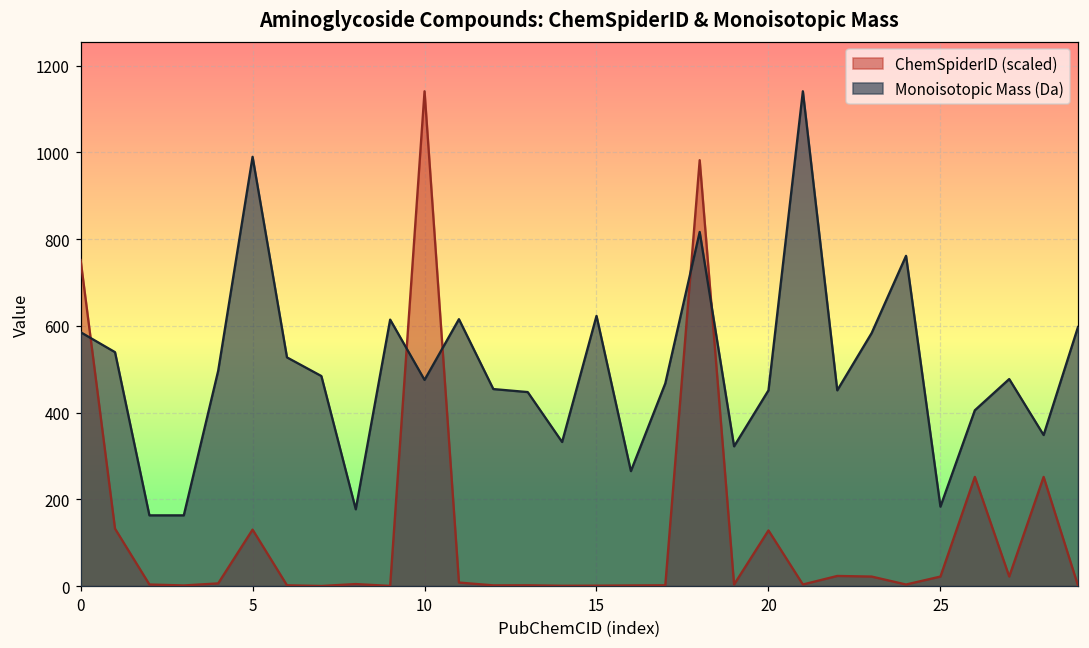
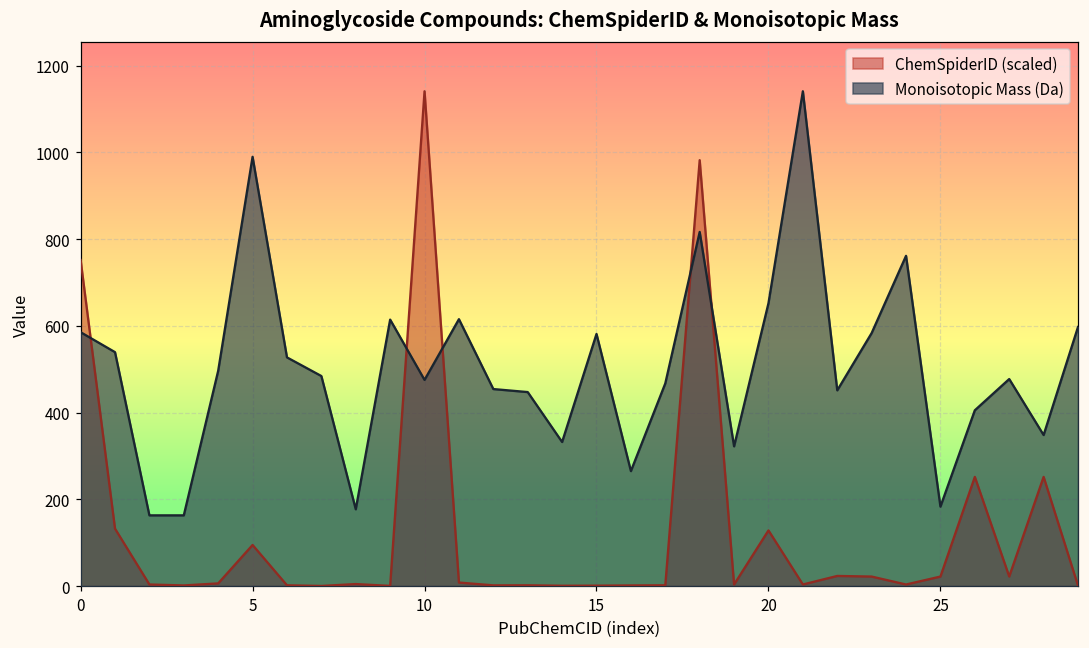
  {
    "ChemSpiderID (scaled)": {
      "0": 750,
-     "5": 130,
+     "5": 90,
      "10": 1140,
      "15": 0,
      "20": 130,
      "25": 20
    },
    "Monoisotopic Mass (Da)": {
      "0": 590,
      "5": 990,
      "10": 480,
-     "15": 620,
-     "20": 450,
+     "15": 580,
+     "20": 650,
      "25": 180
    }
  }
